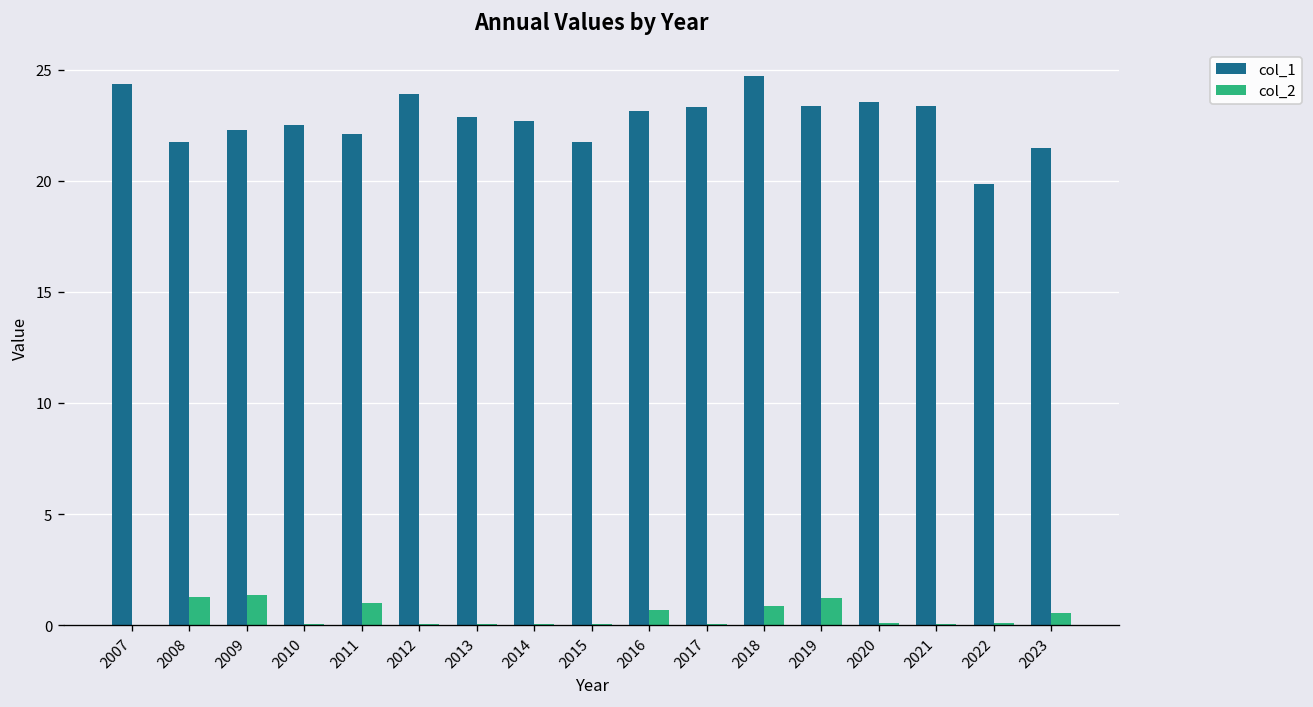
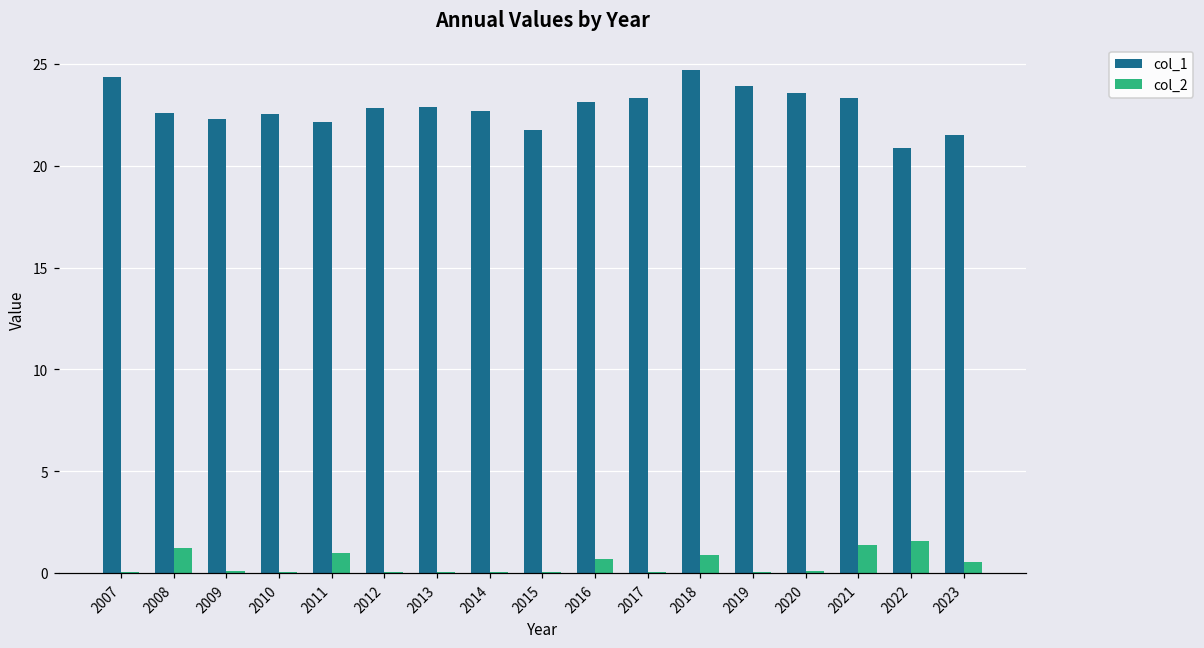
  {
    "col_1": {
      "2007": 24.4,
-     "2008": 21.7,
+     "2008": 22.6,
      "2009": 22.3,
      "2010": 22.5,
      "2011": 22.1,
-     "2012": 23.9,
+     "2012": 22.8,
      "2013": 22.9,
      "2014": 22.7,
      "2015": 21.8,
      "2016": 23.1,
      "2017": 23.3,
      "2018": 24.7,
-     "2019": 23.4,
+     "2019": 23.9,
      "2020": 23.6,
      "2021": 23.3,
-     "2022": 19.8,
+     "2022": 20.9,
      "2023": 21.5
    },
    "col_2": {
      "2008": 1.2,
-     "2009": 1.4,
+     "2009": 0.1,
      "2011": 1.0,
      "2016": 0.7,
      "2018": 0.9,
-     "2019": 1.2,
-     "2021": 0.1,
-     "2022": 0.1,
+     "2019": 0.0,
+     "2021": 1.3,
+     "2022": 1.6,
      "2023": 0.5
    }
  }
